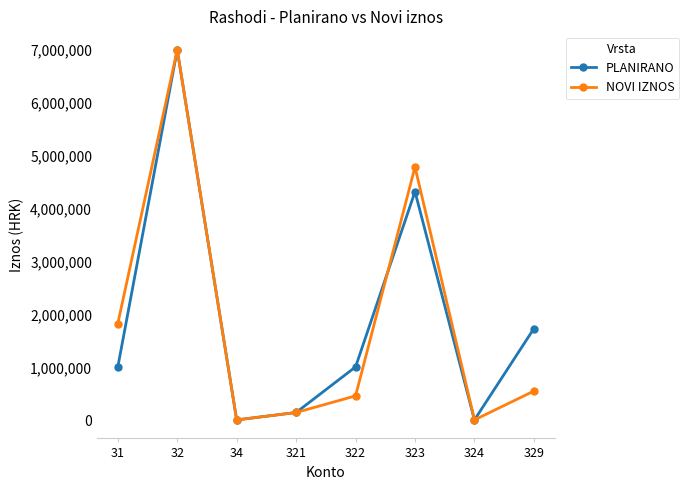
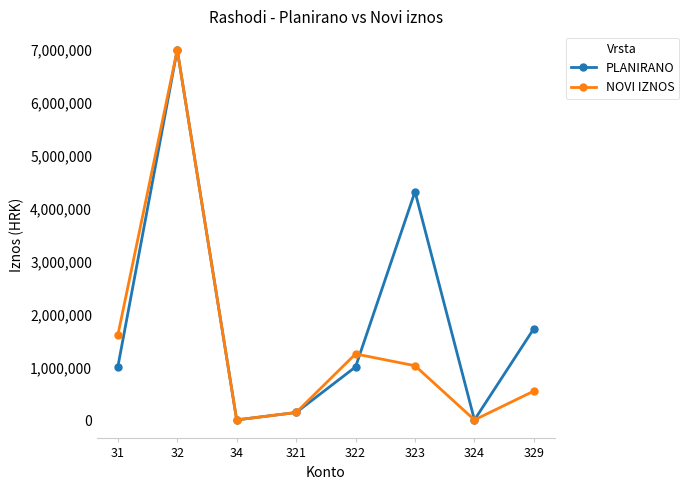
  {
    "PLANIRANO": {
      "31": "1,000,000",
      "322": "1,000,000",
      "323": "4,300,000",
      "329": "1,700,000"
    },
    "NOVI IZNOS": {
-     "31": "1,800,000",
-     "322": "500,000",
-     "323": "4,800,000",
+     "31": "1,600,000",
+     "322": "1,300,000",
+     "323": "1,000,000",
      "329": "600,000"
    }
  }
